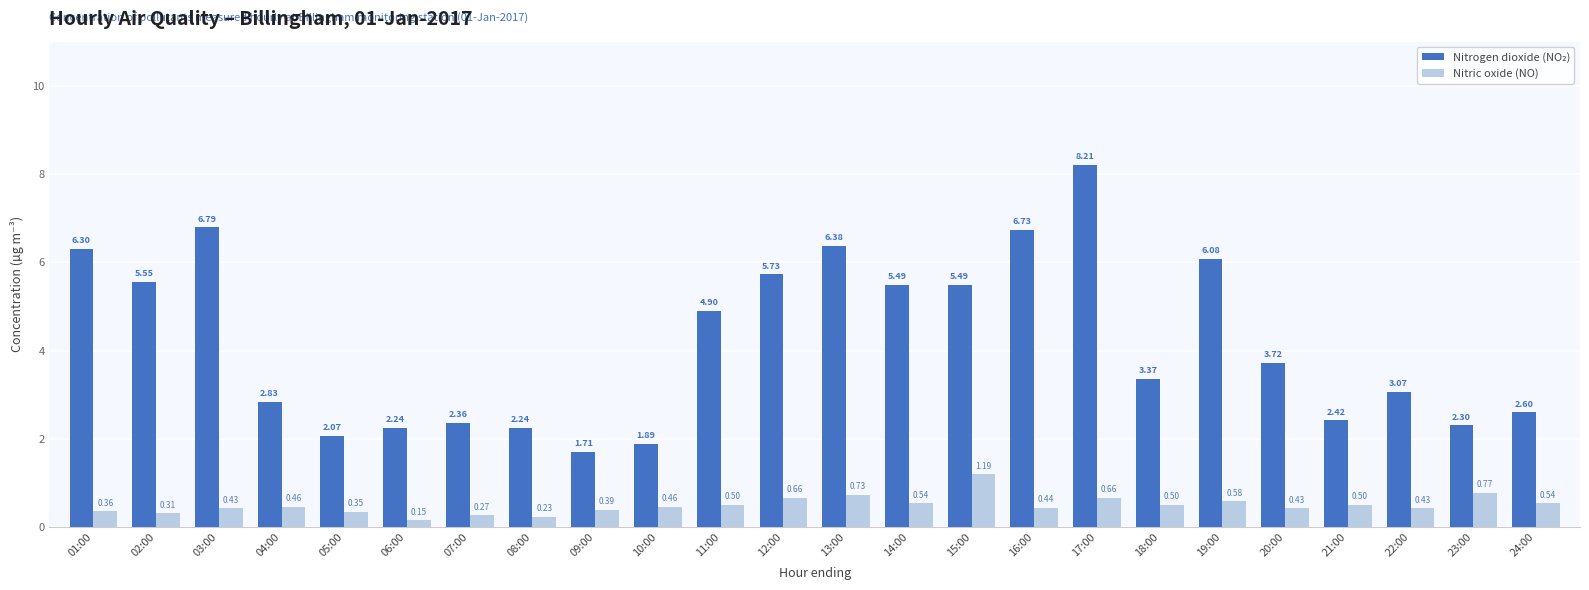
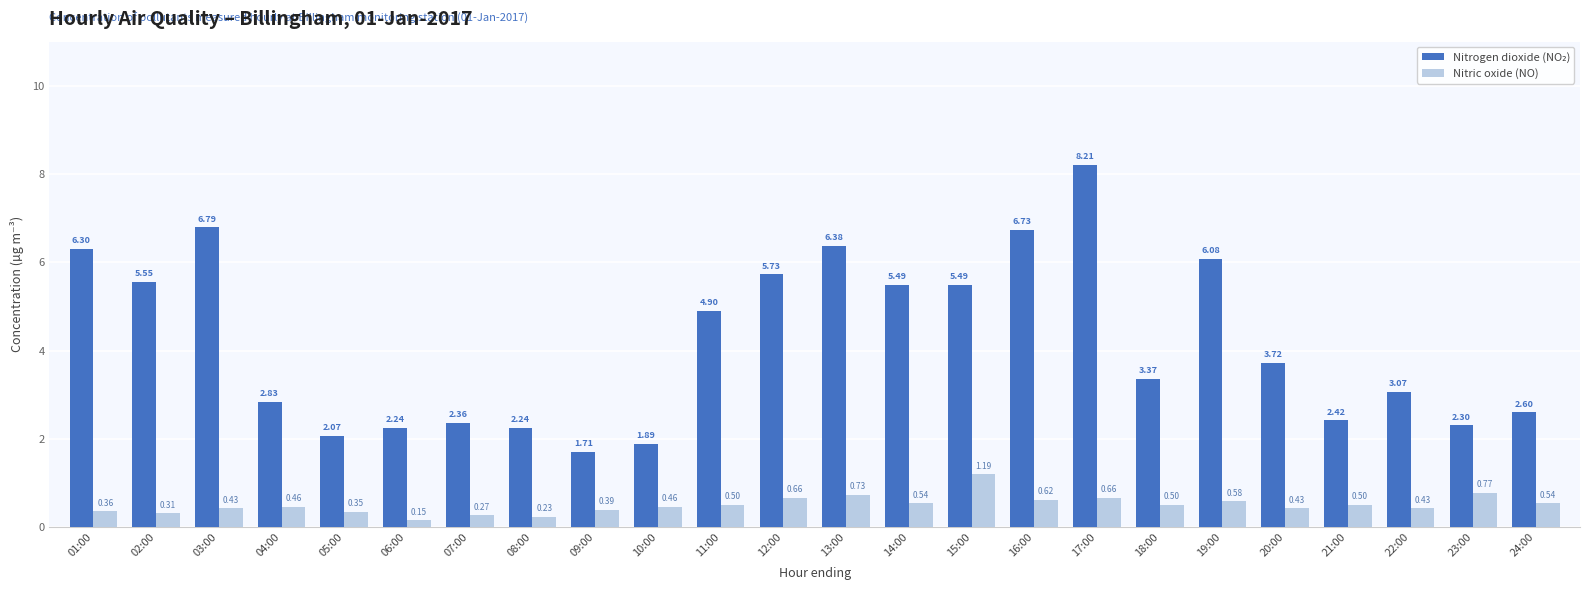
  {
    "Nitrogen dioxide (NO₂)": {
      "01:00": 6.30,
      "02:00": 5.55,
      "03:00": 6.79,
      "04:00": 2.83,
      "05:00": 2.07,
      "06:00": 2.24,
      "07:00": 2.36,
      "08:00": 2.24,
      "09:00": 1.71,
      "10:00": 1.89,
      "11:00": 4.90,
      "12:00": 5.73,
      "13:00": 6.38,
      "14:00": 5.49,
      "15:00": 5.49,
      "16:00": 6.73,
      "17:00": 8.21,
      "18:00": 3.37,
      "19:00": 6.08,
      "20:00": 3.72,
      "21:00": 2.42,
      "22:00": 3.07,
      "23:00": 2.30,
      "24:00": 2.60
    },
    "Nitric oxide (NO)": {
      "01:00": 0.36,
      "02:00": 0.31,
      "03:00": 0.43,
      "04:00": 0.46,
      "05:00": 0.35,
      "06:00": 0.15,
      "07:00": 0.27,
      "08:00": 0.23,
      "09:00": 0.39,
      "10:00": 0.46,
      "11:00": 0.50,
      "12:00": 0.66,
      "13:00": 0.73,
      "14:00": 0.54,
      "15:00": 1.19,
-     "16:00": 0.44,
+     "16:00": 0.62,
      "17:00": 0.66,
      "18:00": 0.50,
      "19:00": 0.58,
      "20:00": 0.43,
      "21:00": 0.50,
      "22:00": 0.43,
      "23:00": 0.77,
      "24:00": 0.54
    }
  }
